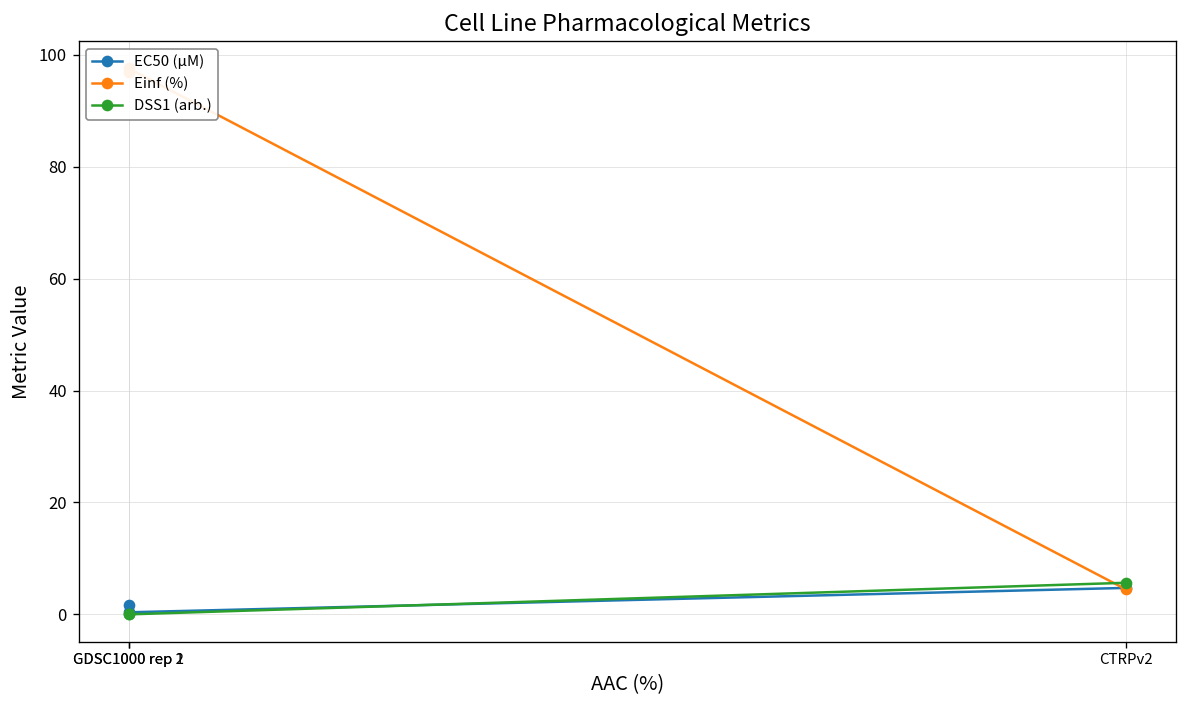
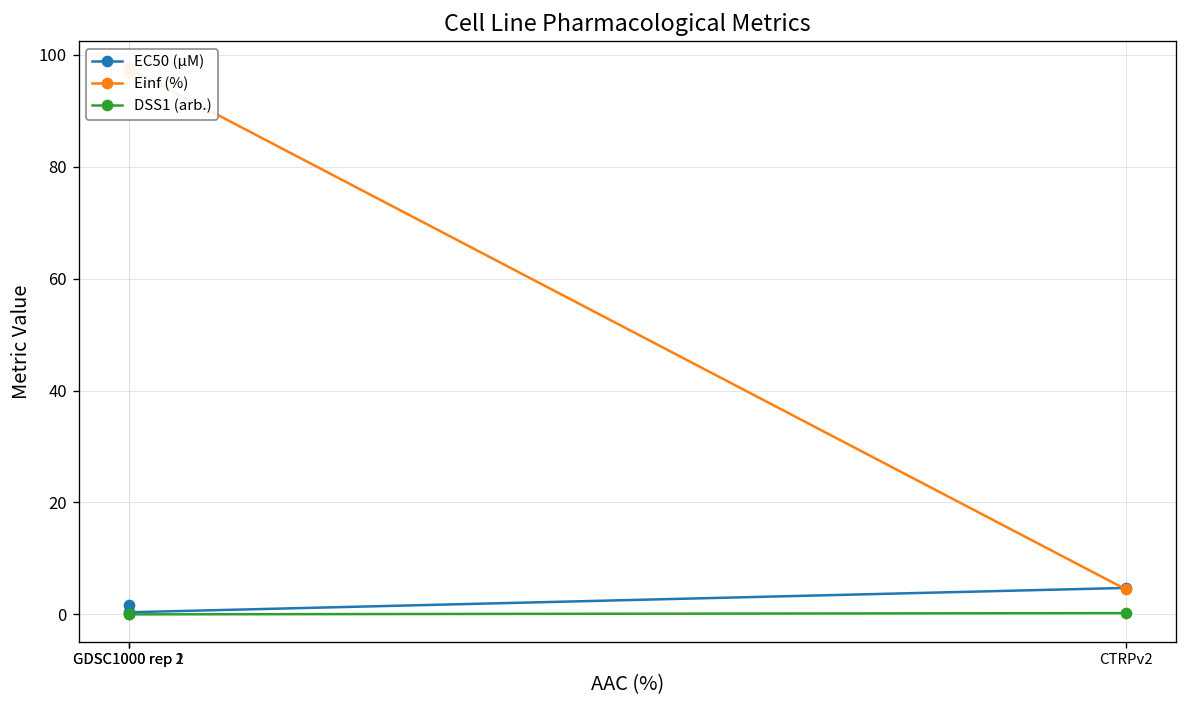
  {
    "DSS1 (arb.)": {
-     "CTRPv2": 6
+     "CTRPv2": 0
    }
  }
